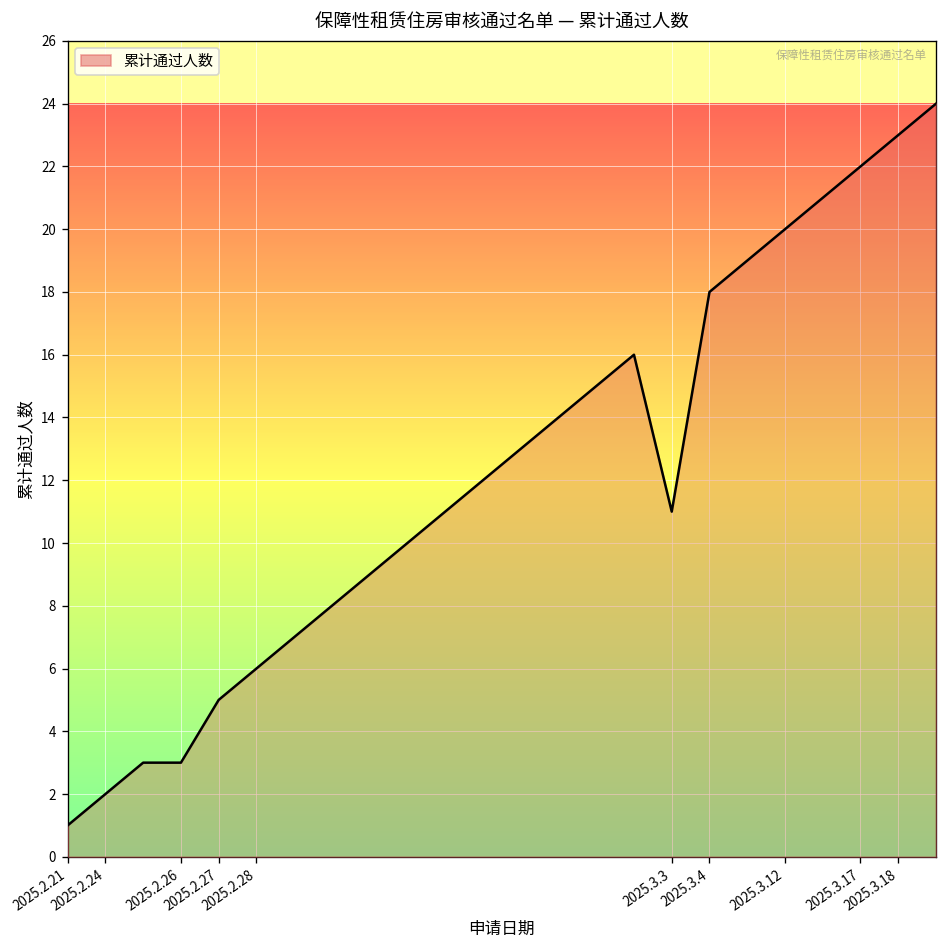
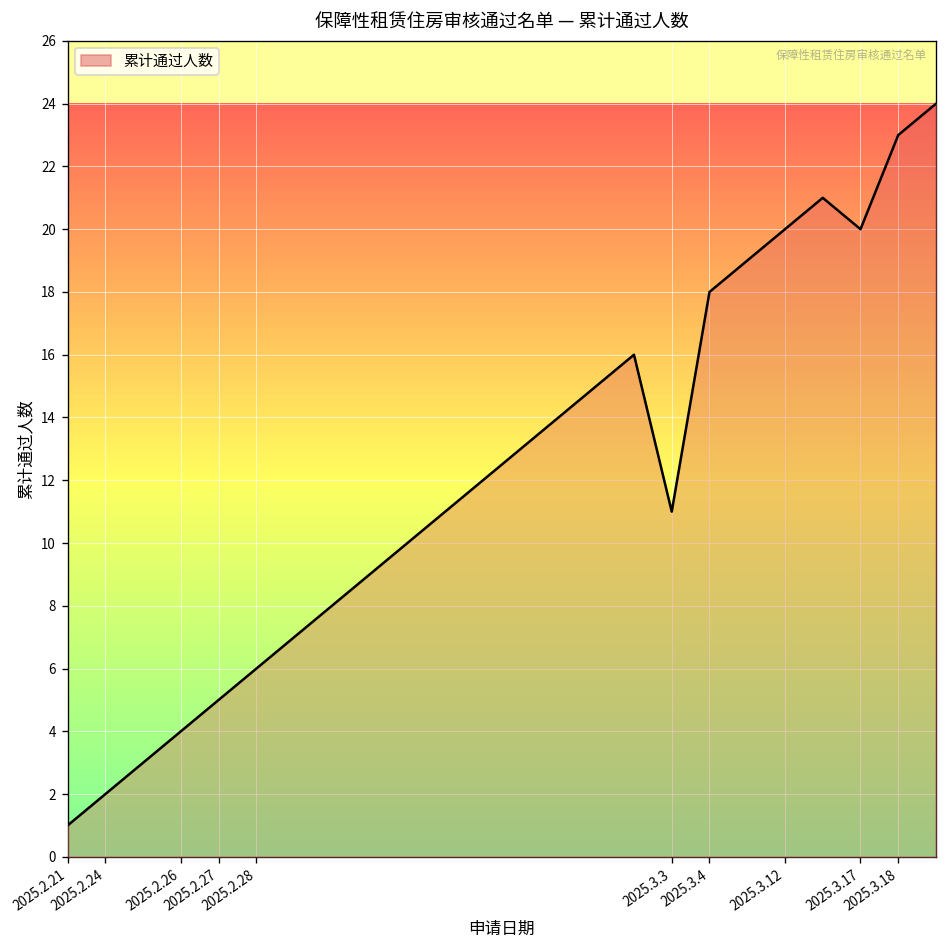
  {
    "2025.2.21": 1,
-   "2025.2.26": 3,
+   "2025.2.26": 4,
    "2025.2.27": 5,
    "2025.3.3": 11,
-   "2025.3.17": 22
+   "2025.3.17": 20
  }
